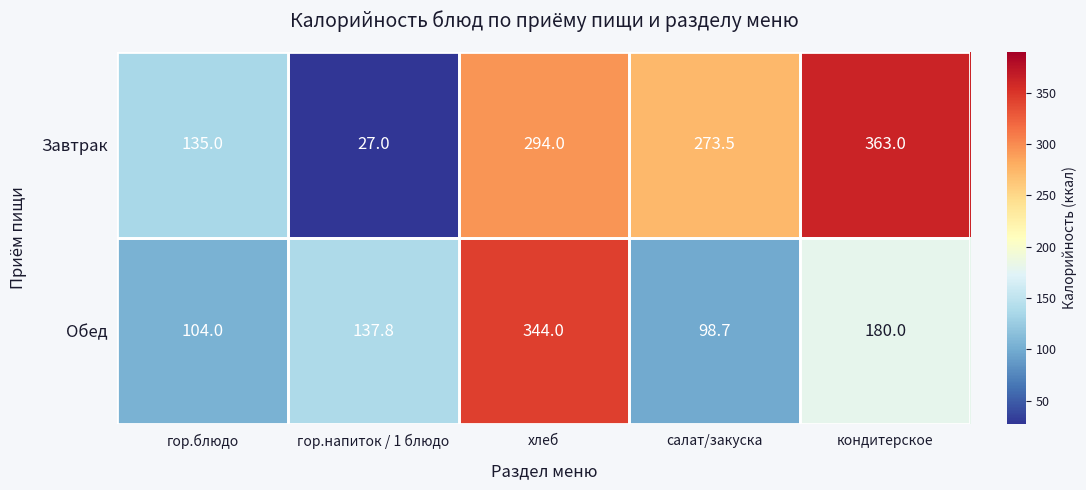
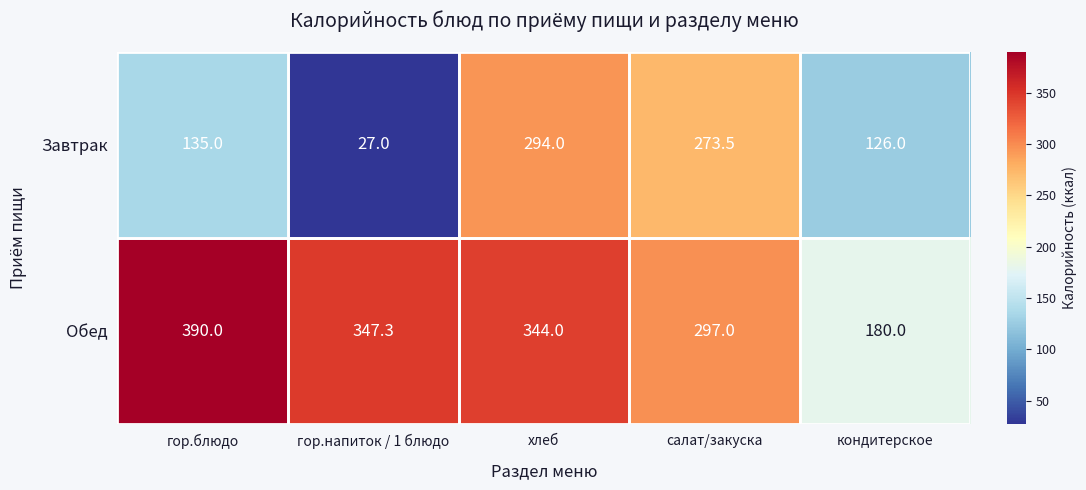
  {
    "Завтрак": {
      "гор.блюдо": 135.0,
      "гор.напиток / 1 блюдо": 27.0,
      "хлеб": 294.0,
      "салат/закуска": 273.5,
-     "кондитерское": 363.0
+     "кондитерское": 126.0
    },
    "Обед": {
-     "гор.блюдо": 104.0,
-     "гор.напиток / 1 блюдо": 137.8,
+     "гор.блюдо": 390.0,
+     "гор.напиток / 1 блюдо": 347.3,
      "хлеб": 344.0,
-     "салат/закуска": 98.7,
+     "салат/закуска": 297.0,
      "кондитерское": 180.0
    }
  }
